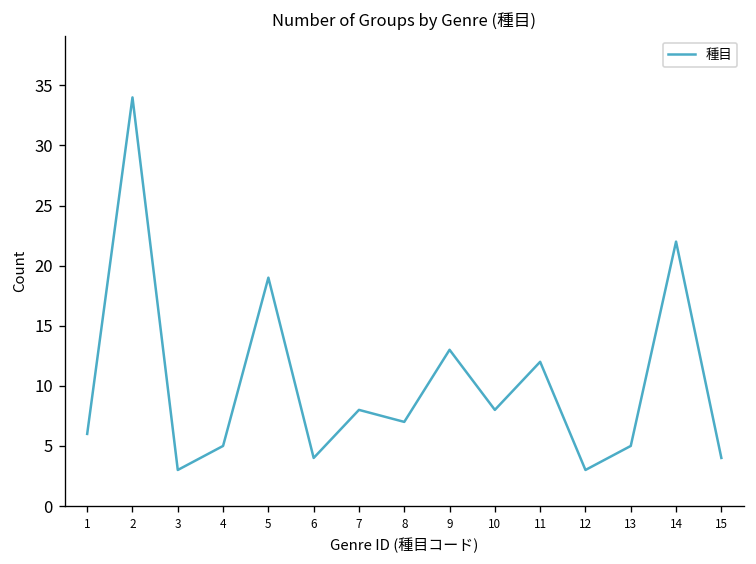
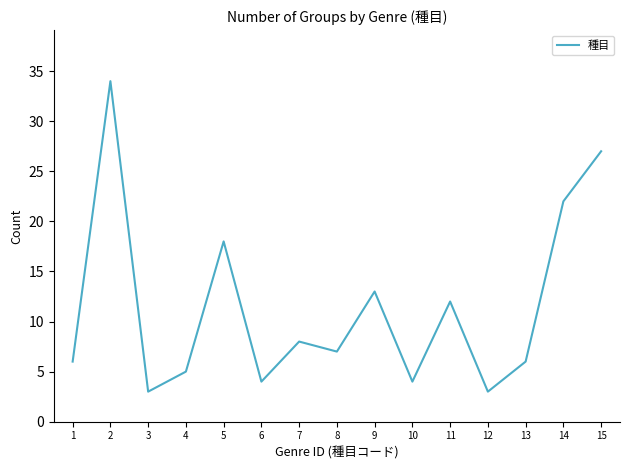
  {
    "1": 6,
    "2": 34,
    "3": 3,
    "4": 5,
-   "5": 19,
+   "5": 18,
    "6": 4,
    "7": 8,
    "8": 7,
    "9": 13,
-   "10": 8,
+   "10": 4,
    "11": 12,
    "12": 3,
-   "13": 5,
+   "13": 6,
    "14": 22,
-   "15": 4
+   "15": 27
  }
